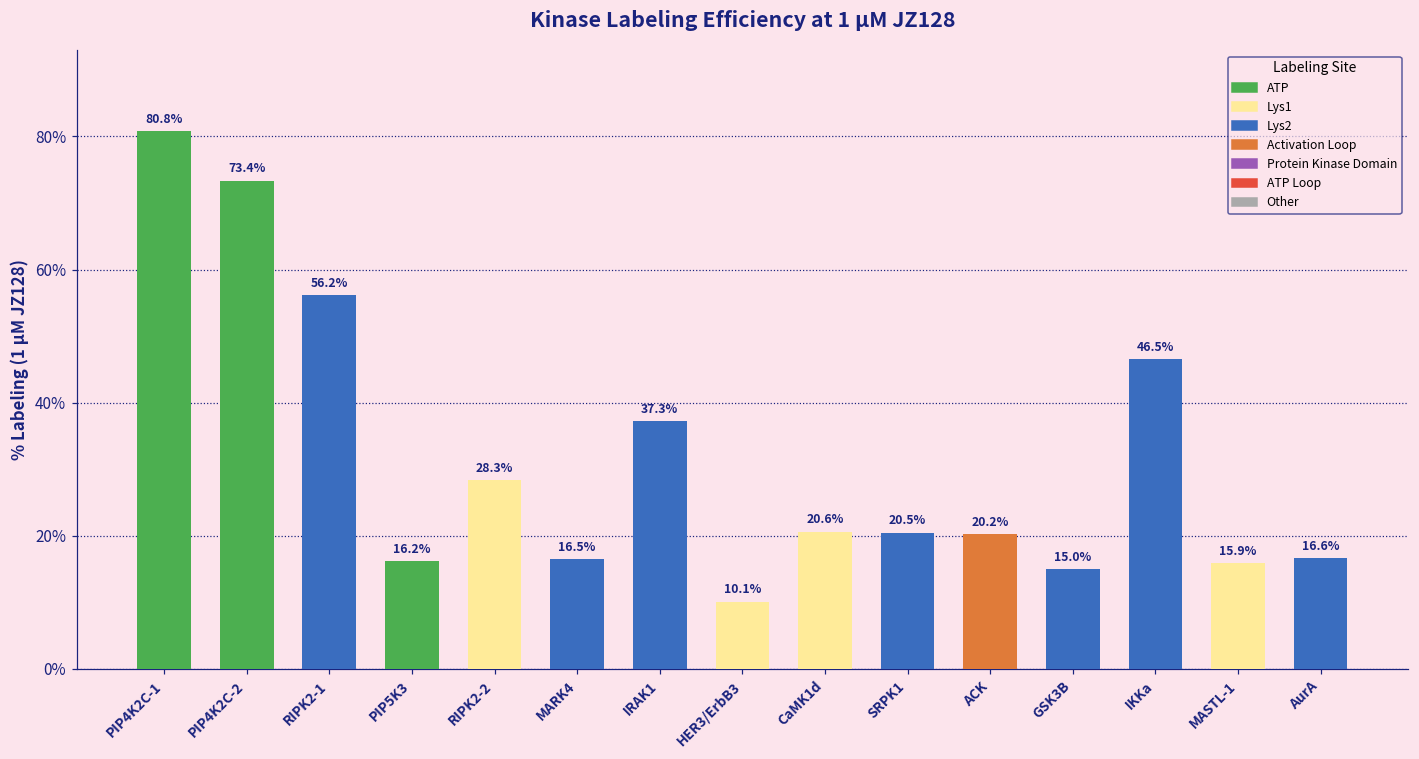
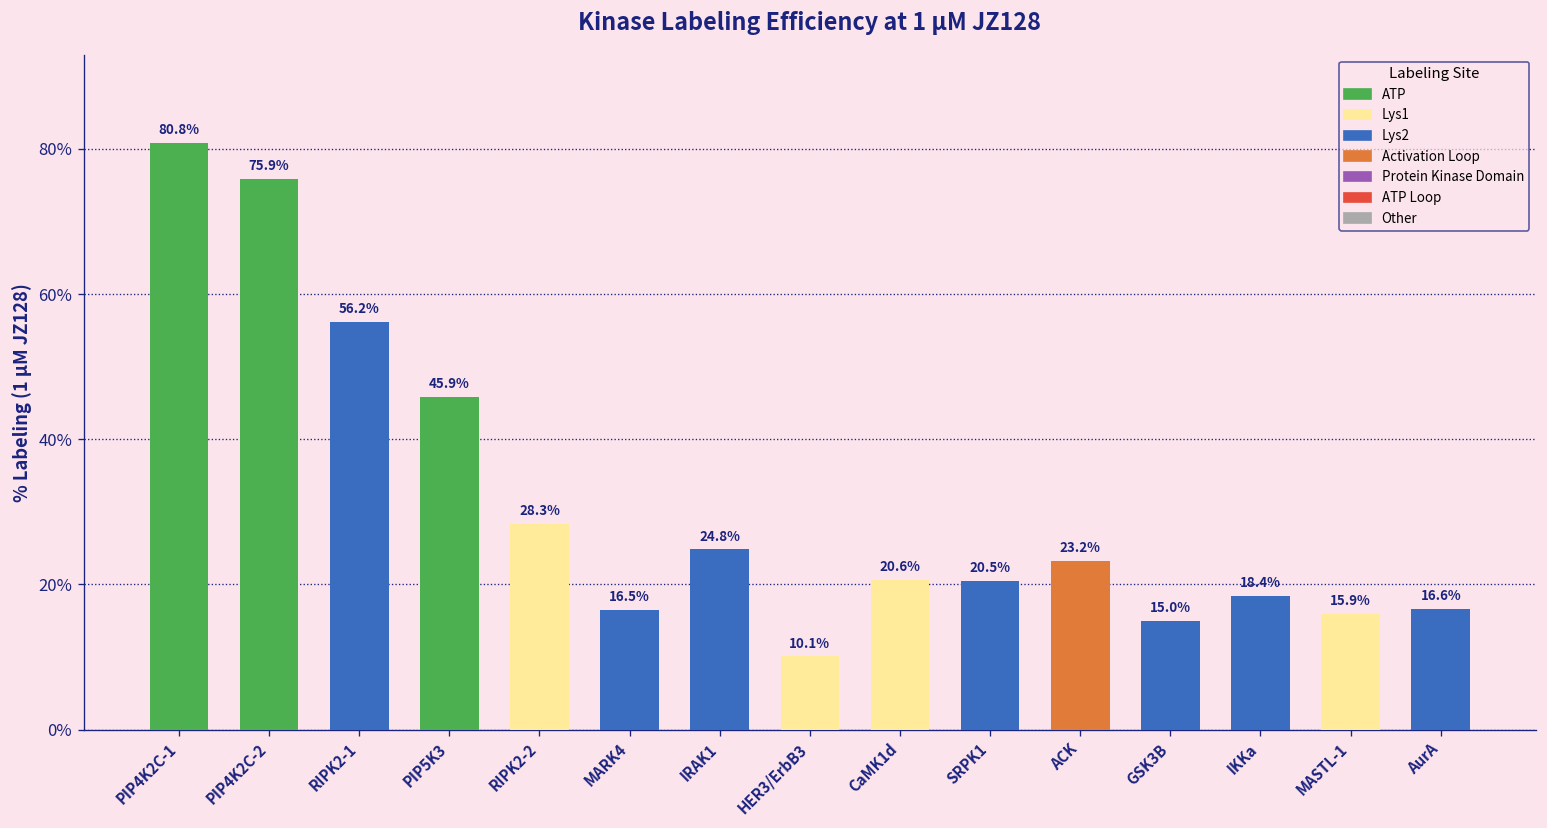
  {
    "PIP4K2C-1": "80.8%",
-   "PIP4K2C-2": "73.4%",
+   "PIP4K2C-2": "75.9%",
    "RIPK2-1": "56.2%",
-   "PIP5K3": "16.2%",
+   "PIP5K3": "45.9%",
    "RIPK2-2": "28.3%",
    "MARK4": "16.5%",
-   "IRAK1": "37.3%",
+   "IRAK1": "24.8%",
    "HER3/ErbB3": "10.1%",
    "CaMK1d": "20.6%",
    "SRPK1": "20.5%",
-   "ACK": "20.2%",
+   "ACK": "23.2%",
    "GSK3B": "15.0%",
-   "IKKa": "46.5%",
+   "IKKa": "18.4%",
    "MASTL-1": "15.9%",
    "AurA": "16.6%"
  }
